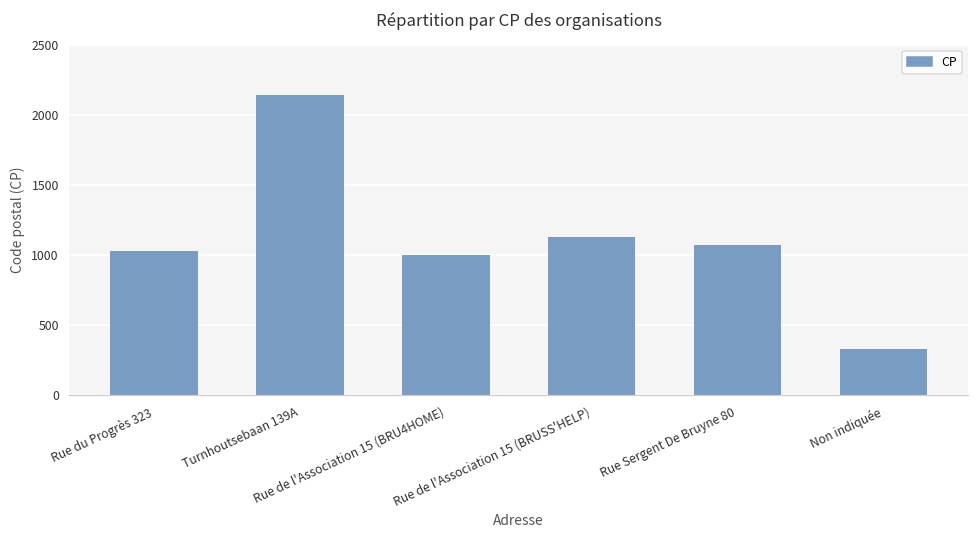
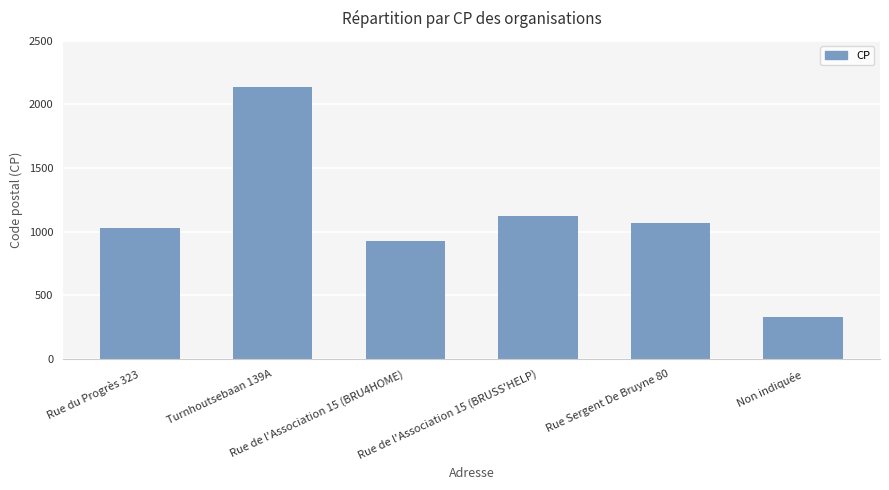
  {
    "Rue du Progrès 323": 1030,
    "Turnhoutsebaan 139A": 2140,
-   "Rue de l'Association 15 (BRU4HOME)": 1000,
+   "Rue de l'Association 15 (BRU4HOME)": 930,
    "Rue de l'Association 15 (BRUSS'HELP)": 1130,
    "Rue Sergent De Bruyne 80": 1070,
    "Non indiquée": 330
  }
